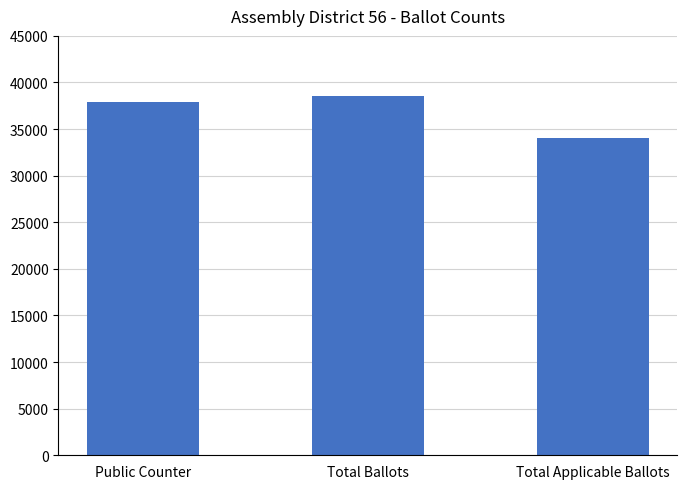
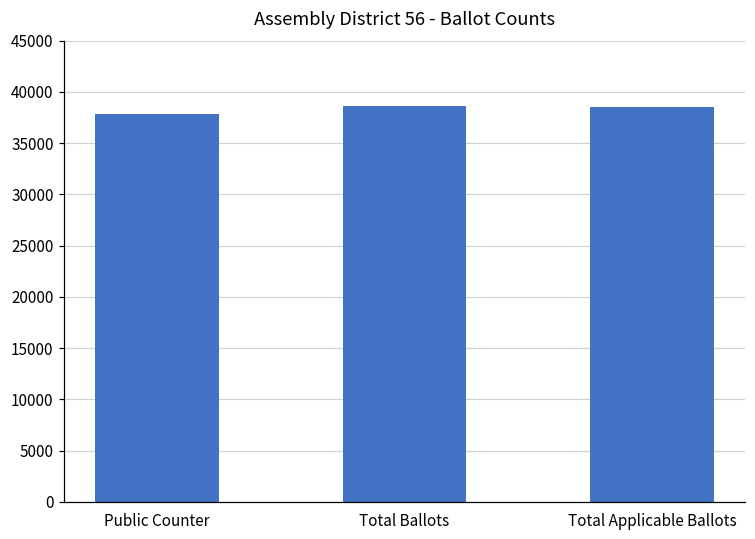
  {
    "Public Counter": 38000,
    "Total Ballots": 39000,
-   "Total Applicable Ballots": 34000
+   "Total Applicable Ballots": 39000
  }
